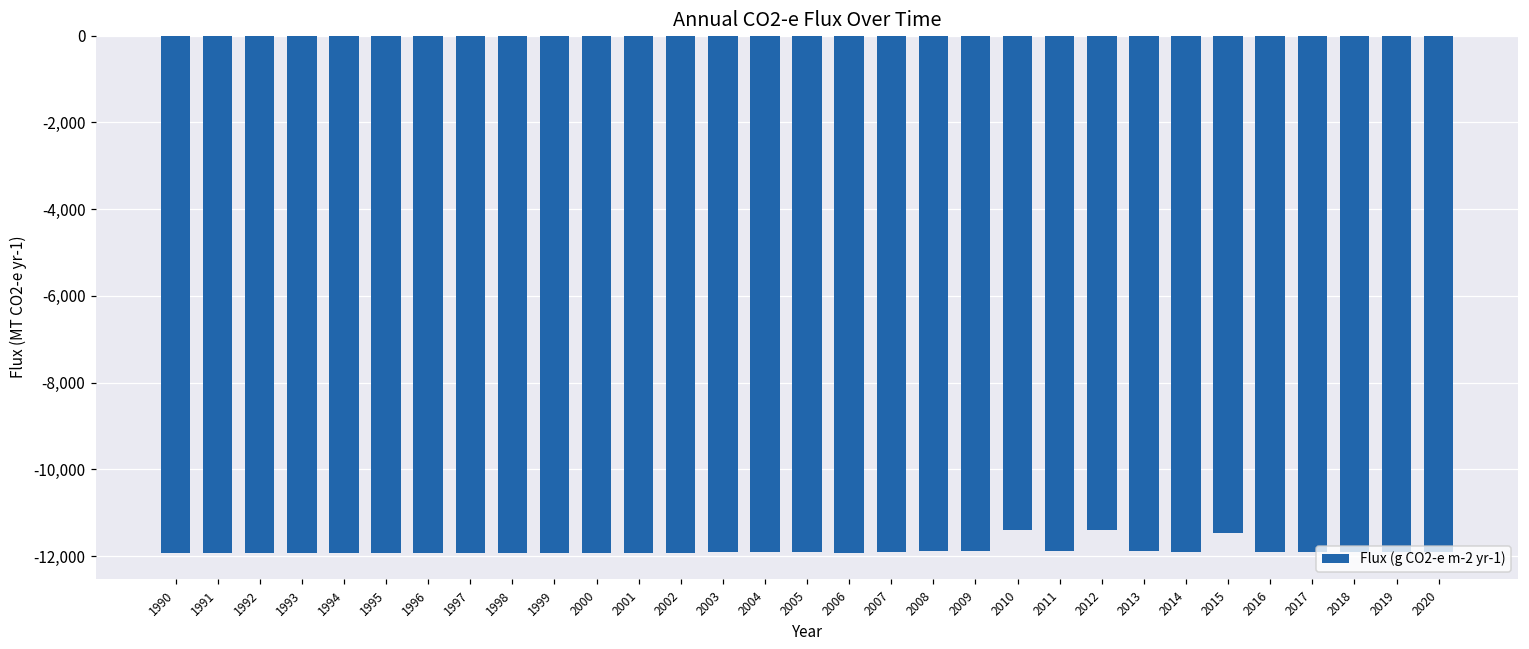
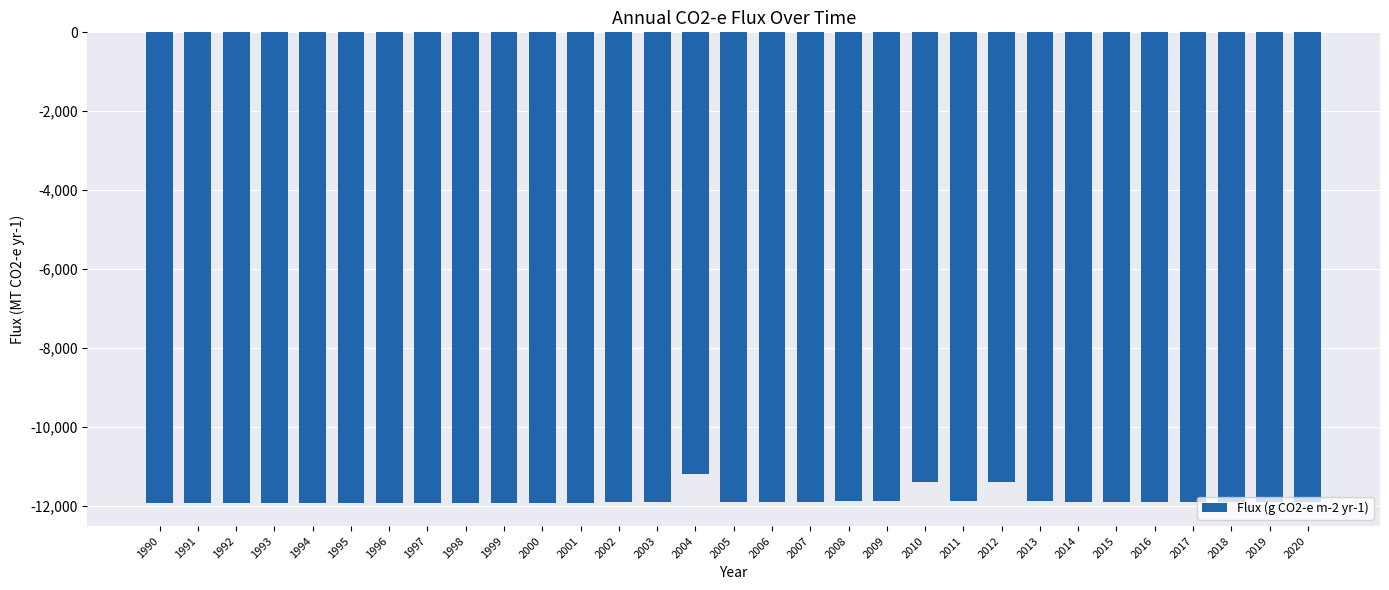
  {
    "1990": "-11,900",
    "1991": "-11,900",
    "1992": "-11,900",
    "1993": "-11,900",
    "1994": "-11,900",
    "1995": "-11,900",
    "1996": "-11,900",
    "1997": "-11,900",
    "1998": "-11,900",
    "1999": "-11,900",
    "2000": "-11,900",
    "2001": "-11,900",
    "2002": "-11,900",
    "2003": "-11,900",
-   "2004": "-11,900",
+   "2004": "-11,200",
    "2005": "-11,900",
    "2006": "-11,900",
    "2007": "-11,900",
    "2008": "-11,900",
    "2009": "-11,900",
    "2010": "-11,400",
    "2011": "-11,900",
    "2012": "-11,400",
    "2013": "-11,900",
    "2014": "-11,900",
-   "2015": "-11,500",
+   "2015": "-11,900",
    "2016": "-11,900",
    "2017": "-11,900"
  }
